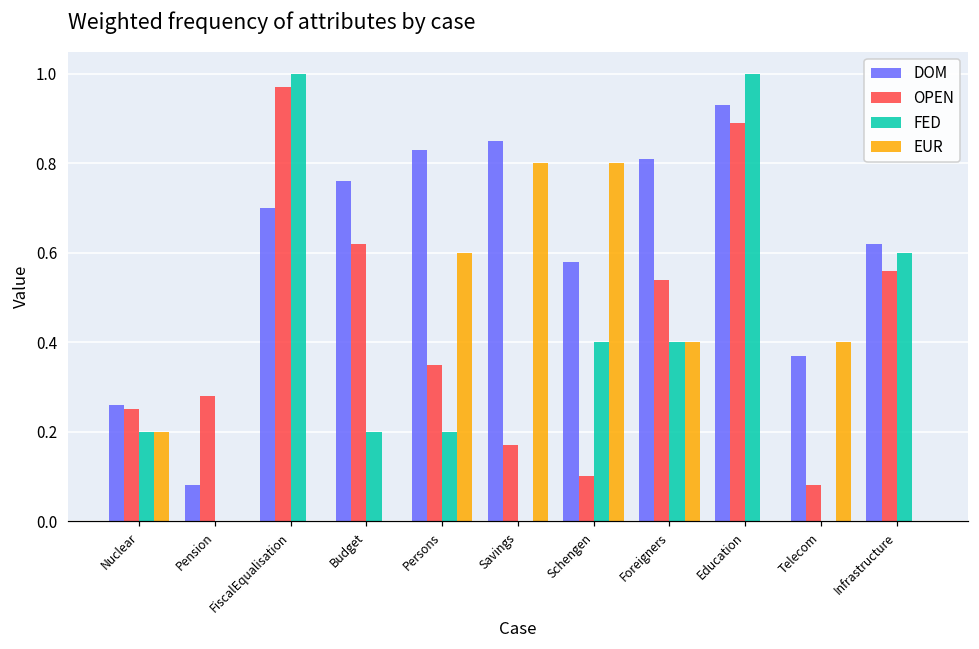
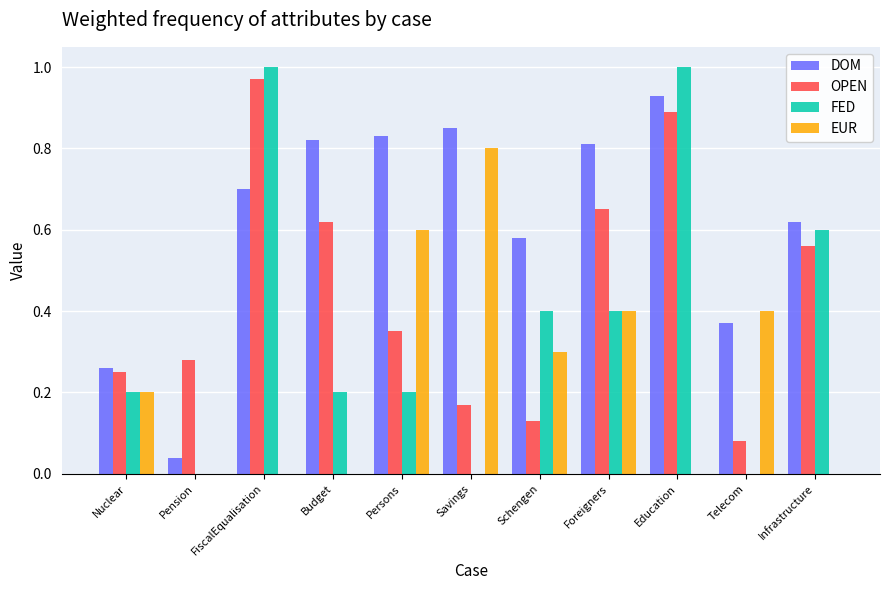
  {
    "DOM": {
      "Nuclear": 0.26,
-     "Pension": 0.08,
+     "Pension": 0.04,
      "FiscalEqualisation": 0.70,
-     "Budget": 0.76,
+     "Budget": 0.82,
      "Persons": 0.83,
      "Savings": 0.85,
      "Schengen": 0.58,
      "Foreigners": 0.81,
      "Education": 0.93,
      "Telecom": 0.37,
      "Infrastructure": 0.62
    },
    "OPEN": {
      "Nuclear": 0.25,
      "Pension": 0.28,
      "FiscalEqualisation": 0.97,
      "Budget": 0.62,
      "Persons": 0.35,
      "Savings": 0.17,
-     "Schengen": 0.10,
-     "Foreigners": 0.54,
+     "Schengen": 0.13,
+     "Foreigners": 0.65,
      "Education": 0.89,
      "Telecom": 0.08,
      "Infrastructure": 0.56
    },
    "FED": {
      "Nuclear": 0.20,
      "Pension": 0.00,
      "FiscalEqualisation": 1.00,
      "Budget": 0.20,
      "Persons": 0.20,
      "Savings": 0.00,
      "Schengen": 0.40,
      "Foreigners": 0.40,
      "Education": 1.00,
      "Telecom": 0.00,
      "Infrastructure": 0.60
    },
    "EUR": {
      "Nuclear": 0.2,
      "Pension": 0.0,
      "FiscalEqualisation": 0.0,
      "Budget": 0.0,
      "Persons": 0.6,
      "Savings": 0.8,
-     "Schengen": 0.8,
+     "Schengen": 0.3,
      "Foreigners": 0.4,
      "Education": 0.0,
      "Telecom": 0.4,
      "Infrastructure": 0.0
    }
  }
